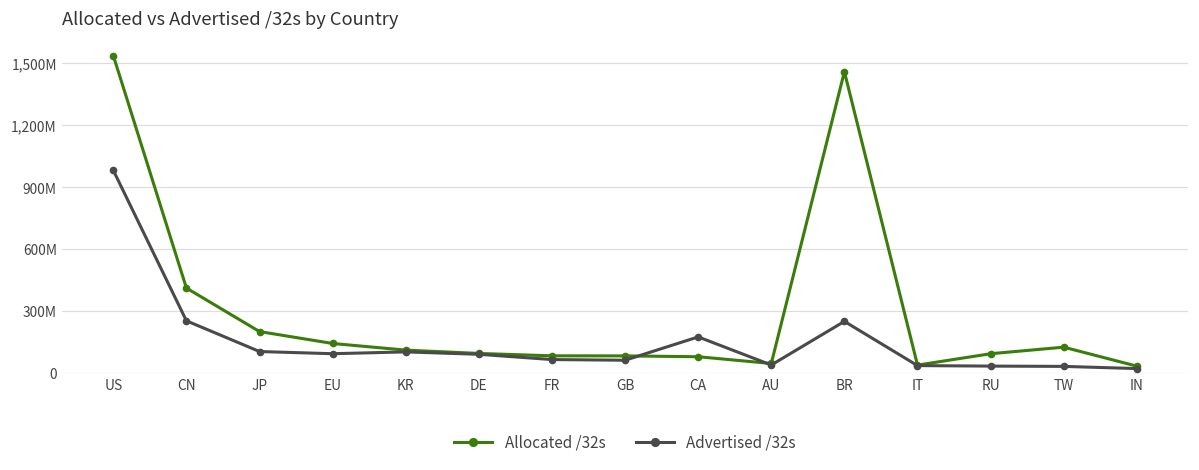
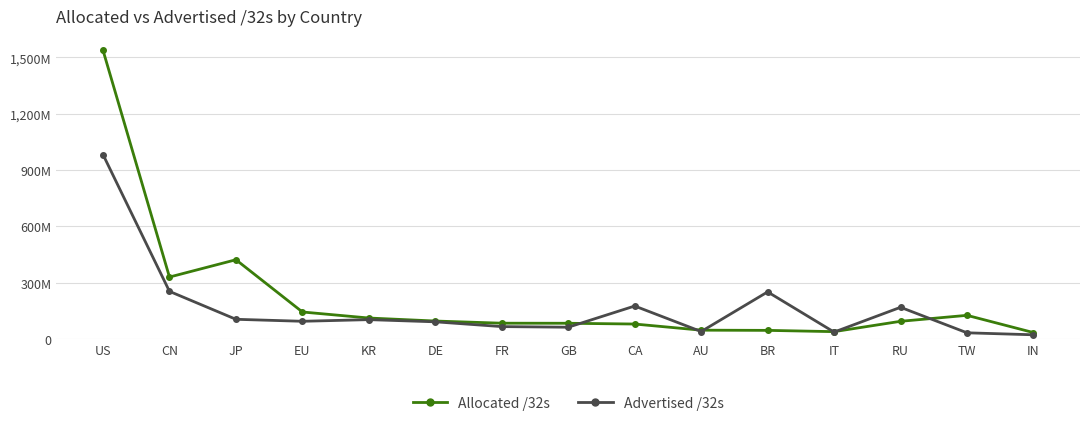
  {
    "Allocated /32s": {
      "US": "1,540,000,000",
-     "CN": "410,000,000",
-     "JP": "200,000,000",
+     "CN": "330,000,000",
+     "JP": "420,000,000",
      "EU": "140,000,000",
      "FR": "80,000,000",
      "GB": "80,000,000",
      "CA": "80,000,000",
-     "BR": "1,460,000,000",
+     "BR": "50,000,000",
      "RU": "90,000,000",
      "TW": "130,000,000"
    },
    "Advertised /32s": {
      "US": "980,000,000",
      "CN": "250,000,000",
      "JP": "110,000,000",
      "EU": "90,000,000",
      "FR": "70,000,000",
      "GB": "60,000,000",
      "CA": "180,000,000",
      "BR": "250,000,000",
-     "RU": "30,000,000",
+     "RU": "170,000,000",
      "TW": "30,000,000"
    }
  }
